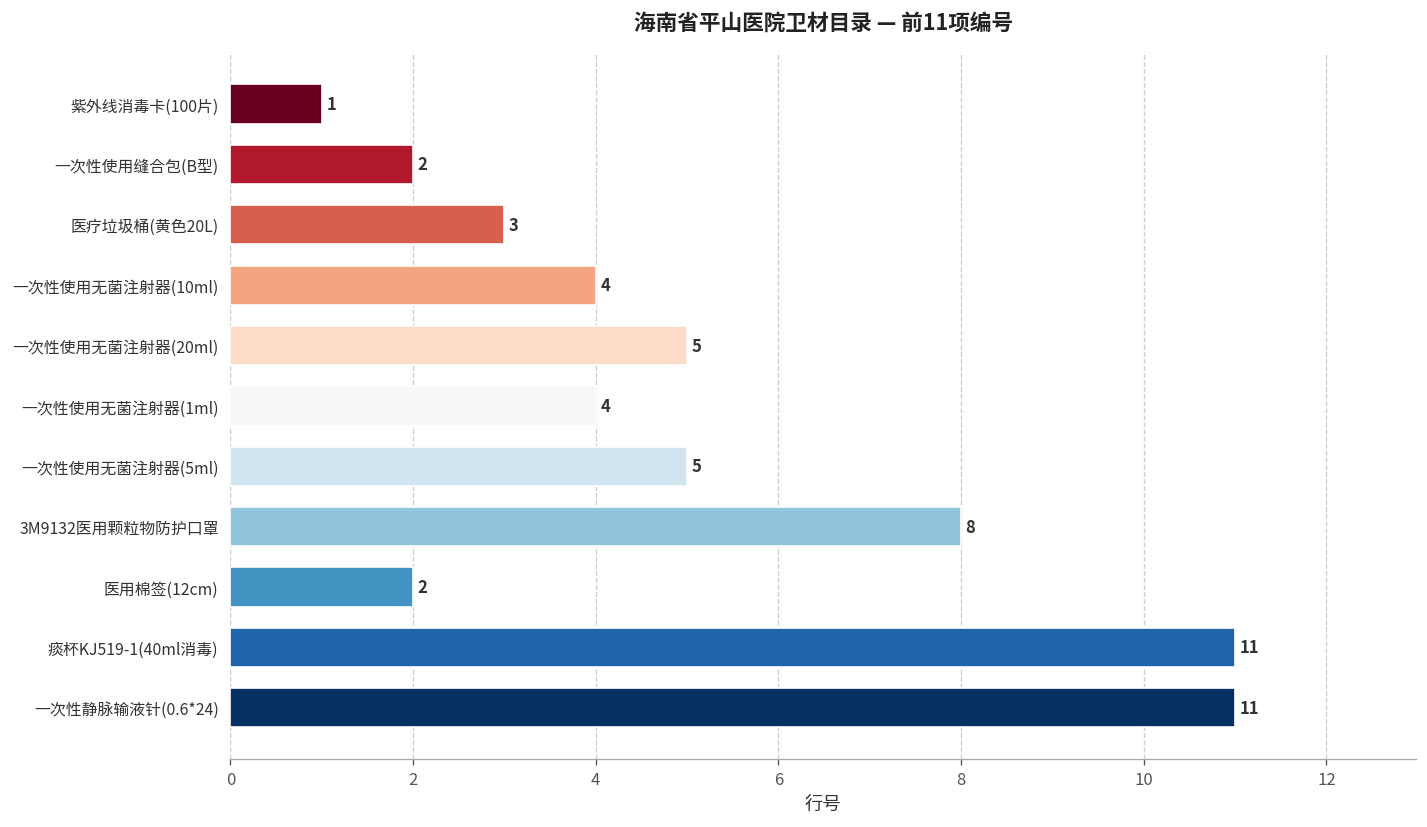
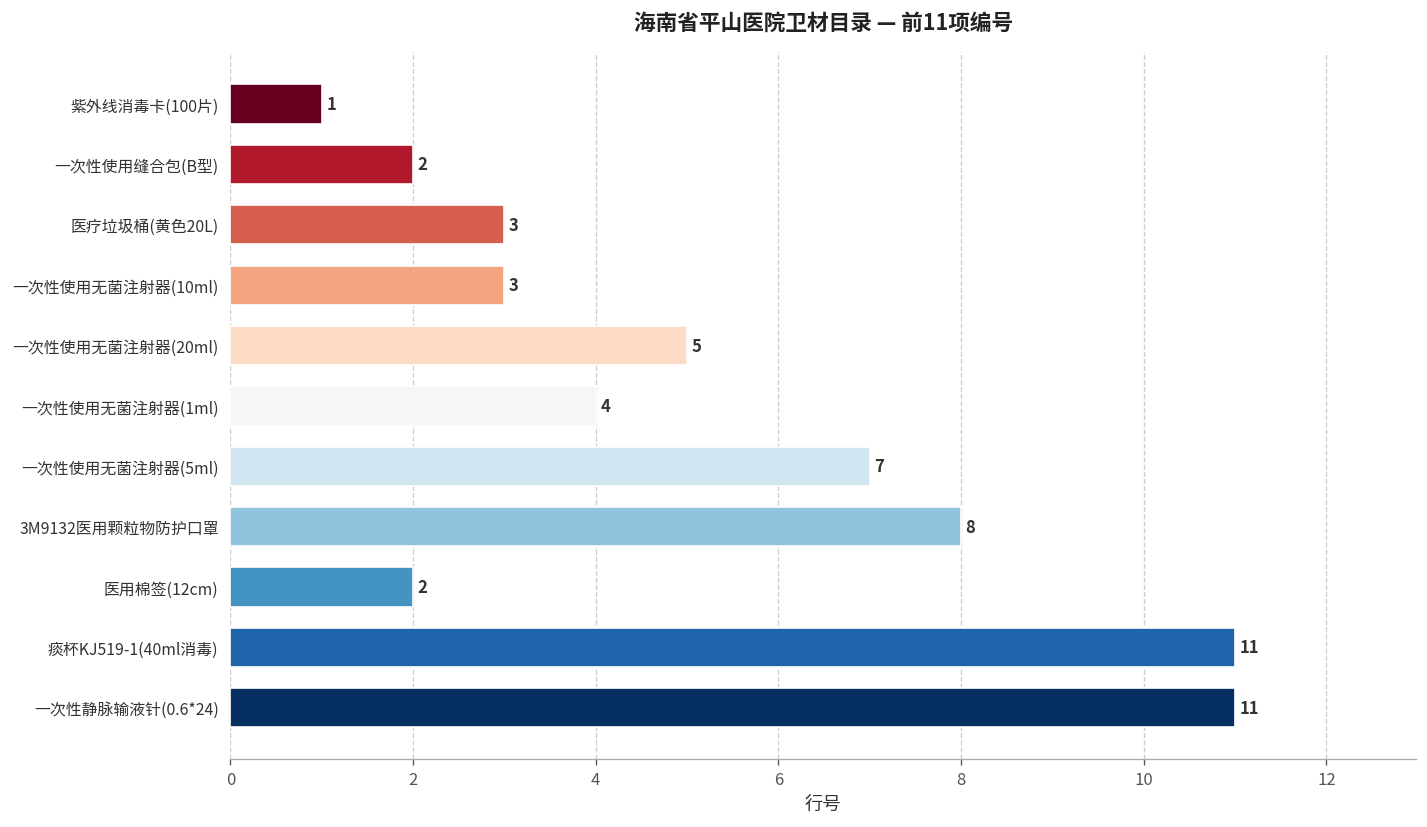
  {
    "紫外线消毒卡(100片)": 1,
    "一次性使用缝合包(B型)": 2,
    "医疗垃圾桶(黄色20L)": 3,
-   "一次性使用无菌注射器(10ml)": 4,
+   "一次性使用无菌注射器(10ml)": 3,
    "一次性使用无菌注射器(20ml)": 5,
    "一次性使用无菌注射器(1ml)": 4,
-   "一次性使用无菌注射器(5ml)": 5,
+   "一次性使用无菌注射器(5ml)": 7,
    "3M9132医用颗粒物防护口罩": 8,
    "医用棉签(12cm)": 2,
    "痰杯KJ519-1(40ml消毒)": 11,
    "一次性静脉输液针(0.6*24)": 11
  }
